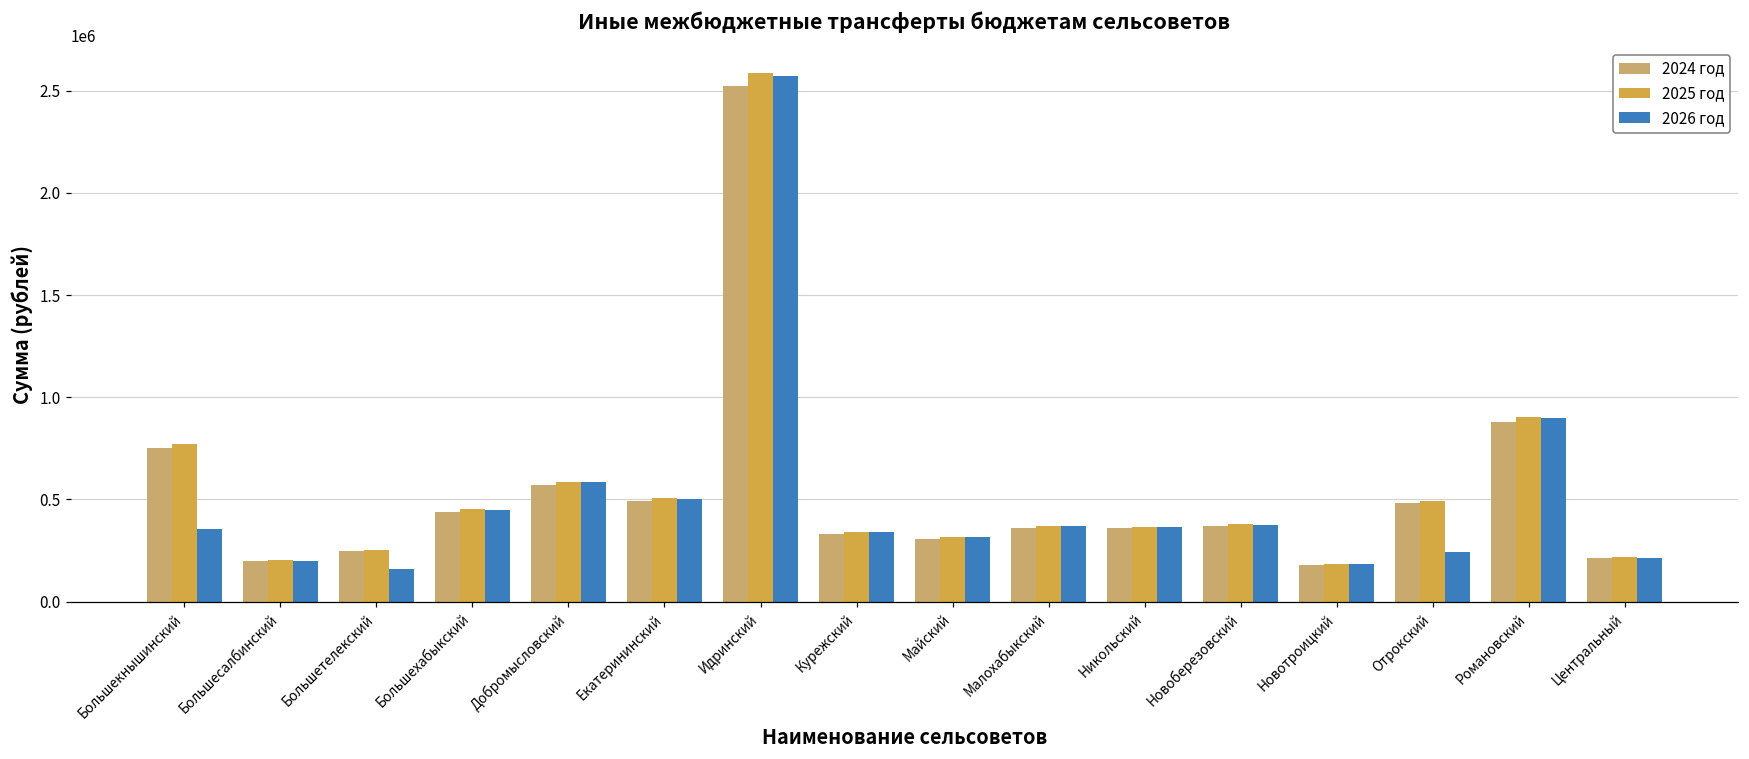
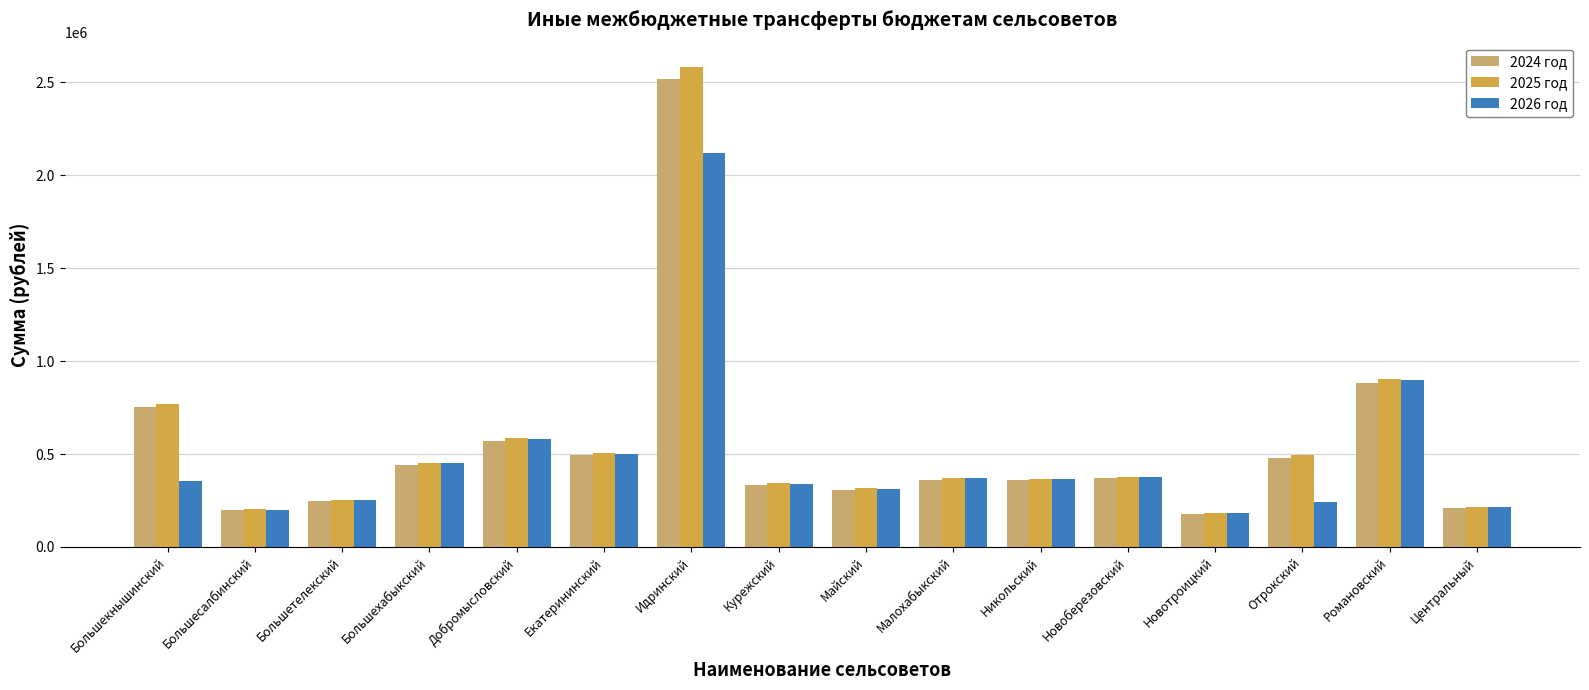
  {
    "2026 год": {
      "Большекнышинский": 350000,
      "Большесалбинский": 200000,
-     "Большетелекский": 160000,
+     "Большетелекский": 250000,
      "Большехабыкский": 450000,
      "Добромысловский": 580000,
      "Екатерининский": 500000,
-     "Идринский": 2570000,
+     "Идринский": 2120000,
      "Курежский": 340000,
      "Майский": 310000,
      "Малохабыкский": 370000,
      "Никольский": 370000,
      "Новоберезовский": 380000,
      "Новотроицкий": 180000,
      "Отрокский": 240000,
      "Романовский": 900000,
      "Центральный": 220000
    }
  }
